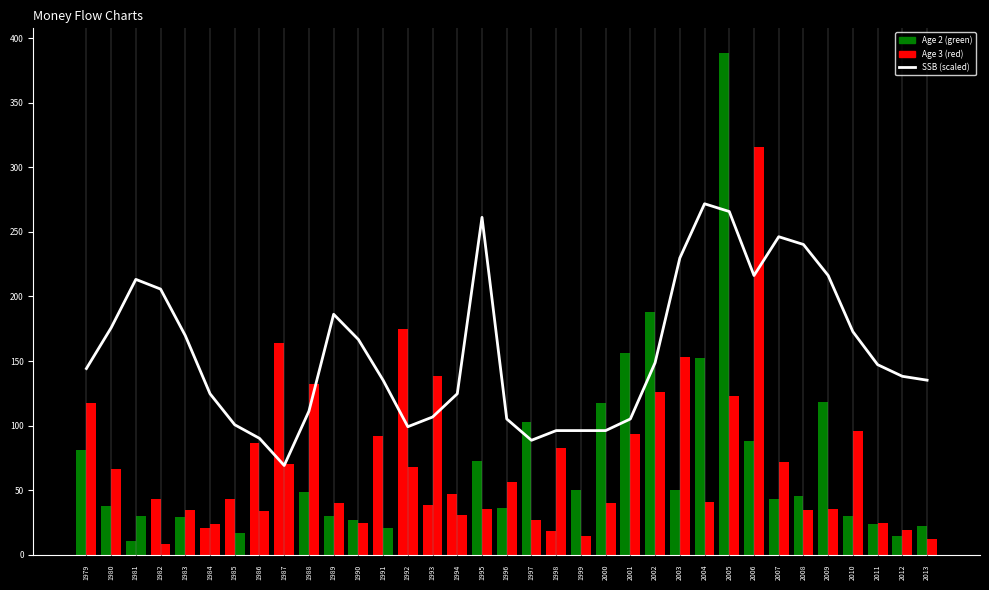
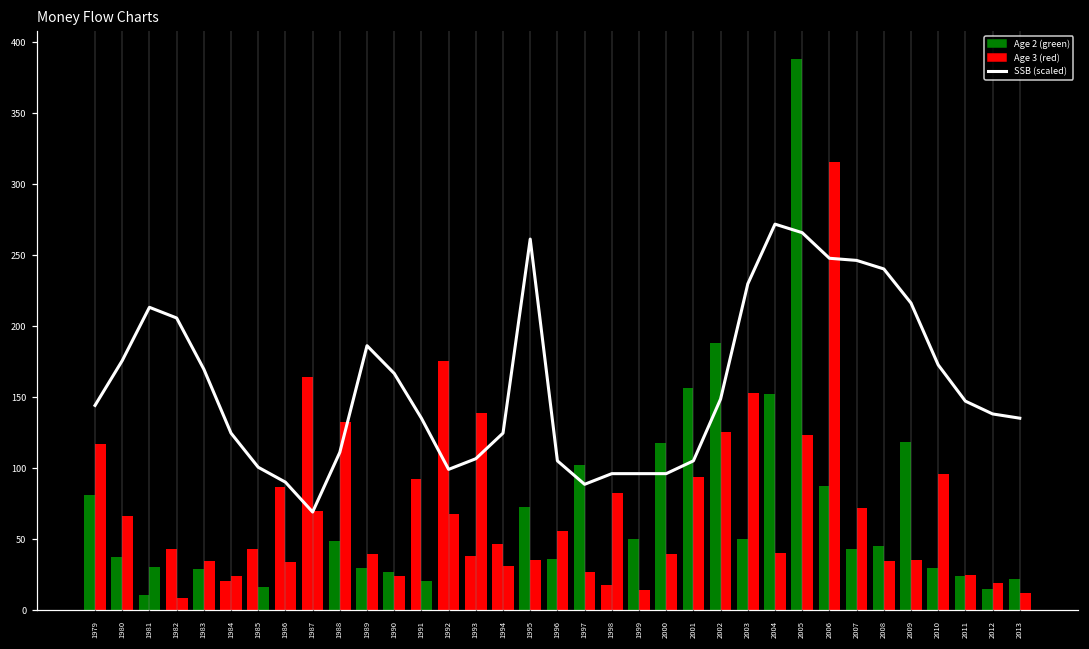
  {
    "SSB (scaled)": {
      "1979": 144,
      "1980": 176,
      "1981": 213,
      "1982": 206,
      "1983": 170,
      "1984": 125,
      "1985": 101,
      "1986": 90,
      "1987": 69,
      "1988": 111,
      "1989": 186,
      "1990": 167,
      "1991": 135,
      "1992": 99,
      "1993": 107,
      "1994": 125,
      "1995": 261,
      "1996": 105,
      "1997": 89,
      "1998": 96,
      "1999": 96,
      "2000": 96,
      "2001": 105,
      "2002": 149,
      "2003": 230,
      "2004": 272,
      "2005": 266,
-     "2006": 216,
+     "2006": 248,
      "2007": 246,
      "2008": 240,
      "2009": 216,
      "2010": 173,
      "2011": 147,
      "2012": 138,
      "2013": 135
    }
  }
